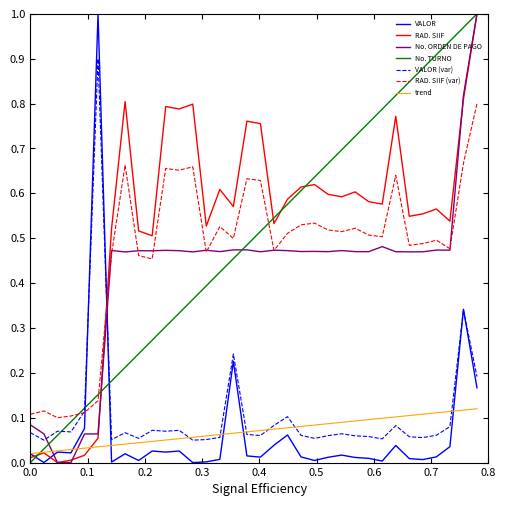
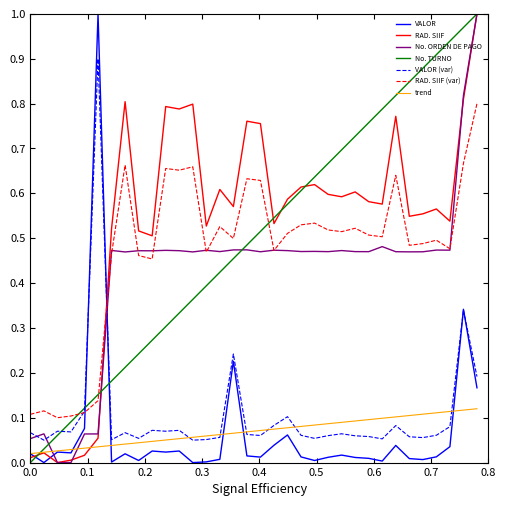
  {
    "No. ORDEN DE PAGO": {
-     "0.0": 0.08
+     "0.0": 0.05
    },
    "No. TURNO": {
      "0.0": 0.00
    }
  }
